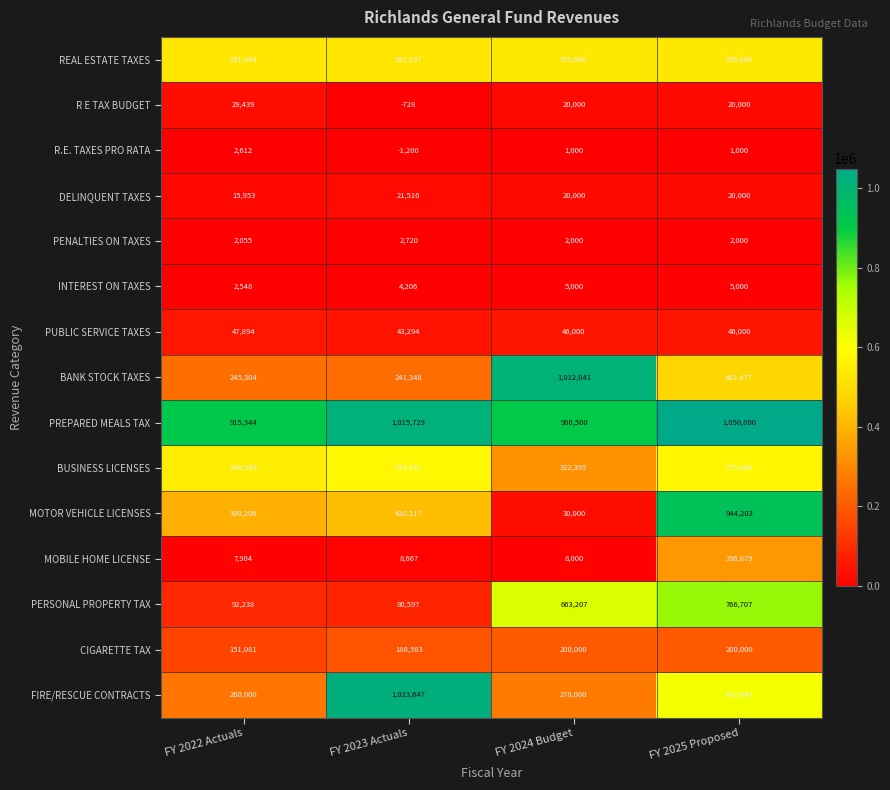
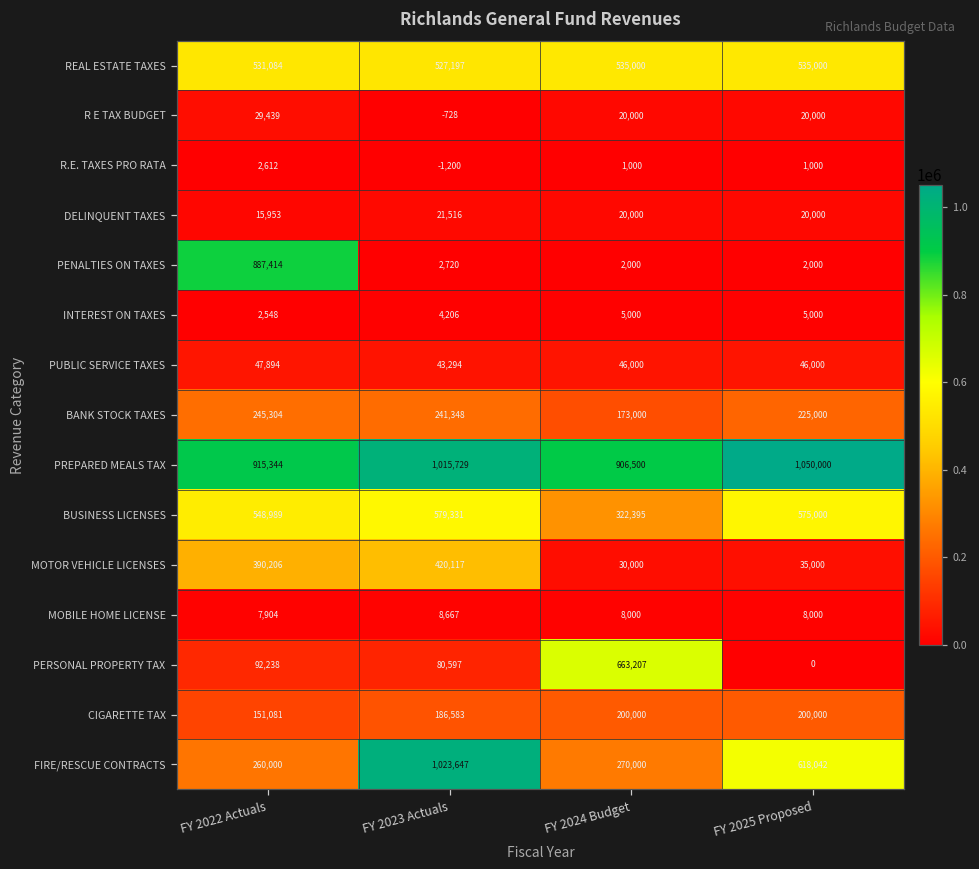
  {
    "REAL ESTATE TAXES": {
      "FY 2022 Actuals": "531,084",
      "FY 2023 Actuals": "527,197",
      "FY 2024 Budget": "535,000",
      "FY 2025 Proposed": "535,000"
    },
    "R E TAX BUDGET": {
      "FY 2022 Actuals": "29,439",
      "FY 2023 Actuals": "-728",
      "FY 2024 Budget": "20,000",
      "FY 2025 Proposed": "20,000"
    },
    "R.E. TAXES PRO RATA": {
      "FY 2022 Actuals": "2,612",
      "FY 2023 Actuals": "-1,200",
      "FY 2024 Budget": "1,000",
      "FY 2025 Proposed": "1,000"
    },
    "DELINQUENT TAXES": {
      "FY 2022 Actuals": "15,953",
      "FY 2023 Actuals": "21,516",
      "FY 2024 Budget": "20,000",
      "FY 2025 Proposed": "20,000"
    },
    "PENALTIES ON TAXES": {
-     "FY 2022 Actuals": "2,055",
+     "FY 2022 Actuals": "887,414",
      "FY 2023 Actuals": "2,720",
      "FY 2024 Budget": "2,000",
      "FY 2025 Proposed": "2,000"
    },
    "INTEREST ON TAXES": {
      "FY 2022 Actuals": "2,548",
      "FY 2023 Actuals": "4,206",
      "FY 2024 Budget": "5,000",
      "FY 2025 Proposed": "5,000"
    },
    "PUBLIC SERVICE TAXES": {
      "FY 2022 Actuals": "47,894",
      "FY 2023 Actuals": "43,294",
      "FY 2024 Budget": "46,000",
      "FY 2025 Proposed": "46,000"
    },
    "BANK STOCK TAXES": {
      "FY 2022 Actuals": "245,304",
      "FY 2023 Actuals": "241,348",
-     "FY 2024 Budget": "1,012,041",
-     "FY 2025 Proposed": "482,477"
+     "FY 2024 Budget": "173,000",
+     "FY 2025 Proposed": "225,000"
    },
    "PREPARED MEALS TAX": {
      "FY 2022 Actuals": "915,344",
      "FY 2023 Actuals": "1,015,729",
      "FY 2024 Budget": "906,500",
      "FY 2025 Proposed": "1,050,000"
    },
    "BUSINESS LICENSES": {
      "FY 2022 Actuals": "548,989",
      "FY 2023 Actuals": "579,331",
      "FY 2024 Budget": "322,395",
      "FY 2025 Proposed": "575,000"
    },
    "MOTOR VEHICLE LICENSES": {
      "FY 2022 Actuals": "390,206",
      "FY 2023 Actuals": "420,117",
      "FY 2024 Budget": "30,000",
-     "FY 2025 Proposed": "944,203"
+     "FY 2025 Proposed": "35,000"
    },
    "MOBILE HOME LICENSE": {
      "FY 2022 Actuals": "7,904",
      "FY 2023 Actuals": "8,667",
      "FY 2024 Budget": "8,000",
-     "FY 2025 Proposed": "336,879"
+     "FY 2025 Proposed": "8,000"
    },
    "PERSONAL PROPERTY TAX": {
      "FY 2022 Actuals": "92,238",
      "FY 2023 Actuals": "80,597",
      "FY 2024 Budget": "663,207",
-     "FY 2025 Proposed": "766,707"
+     "FY 2025 Proposed": "0"
    },
    "CIGARETTE TAX": {
      "FY 2022 Actuals": "151,081",
      "FY 2023 Actuals": "186,583",
      "FY 2024 Budget": "200,000",
      "FY 2025 Proposed": "200,000"
    },
    "FIRE/RESCUE CONTRACTS": {
      "FY 2022 Actuals": "260,000",
      "FY 2023 Actuals": "1,023,647",
      "FY 2024 Budget": "270,000",
      "FY 2025 Proposed": "618,042"
    }
  }
